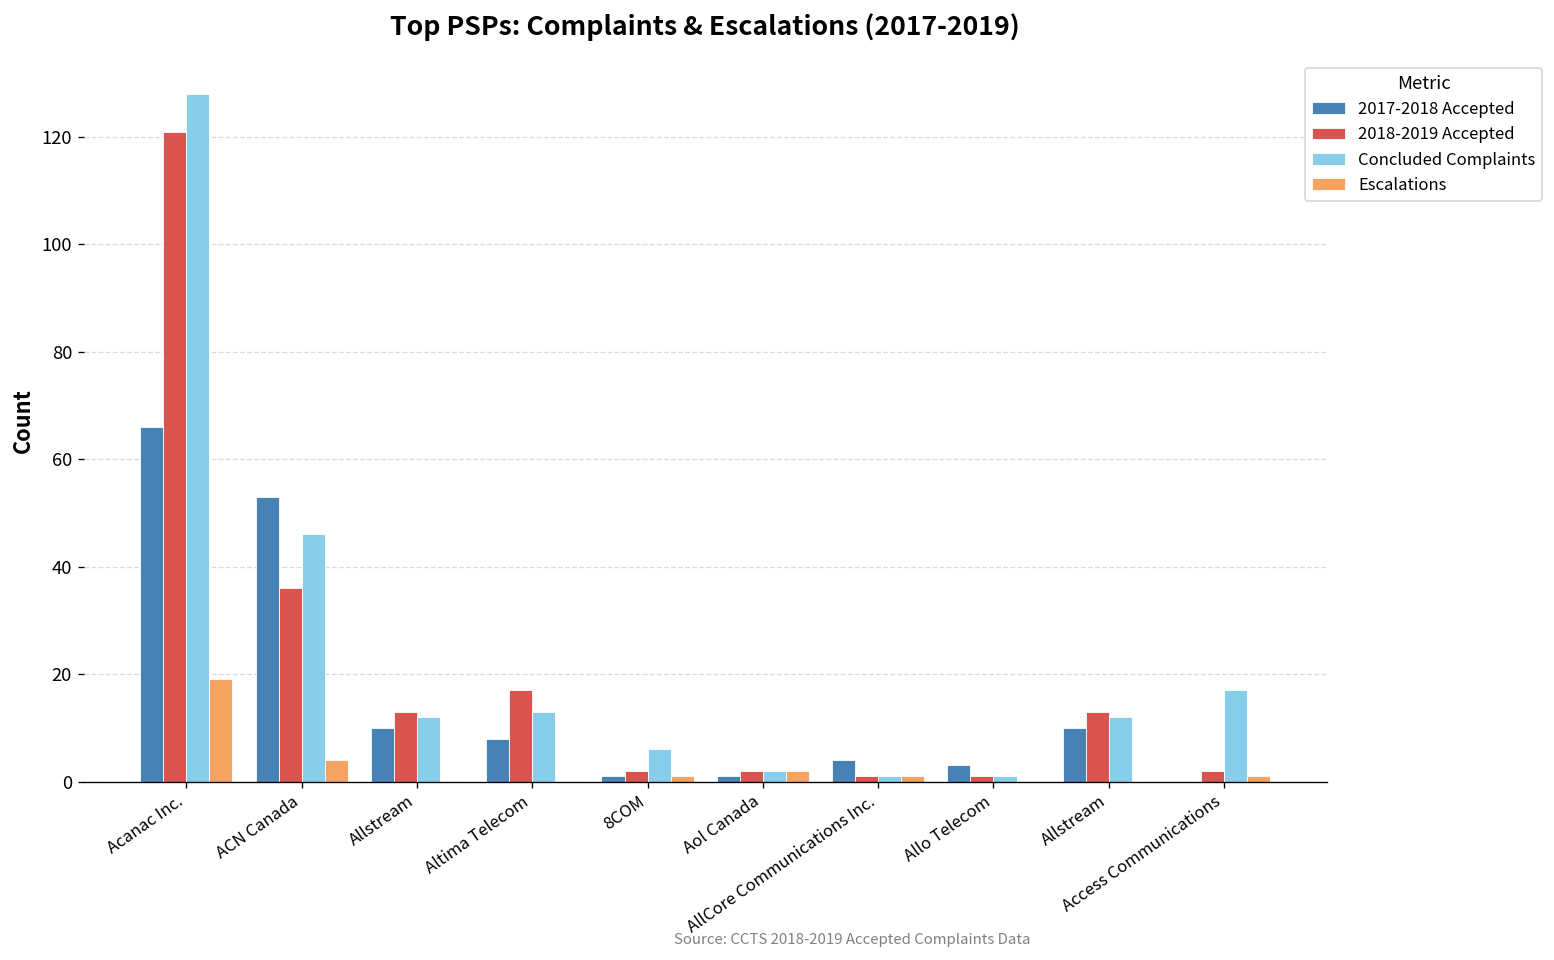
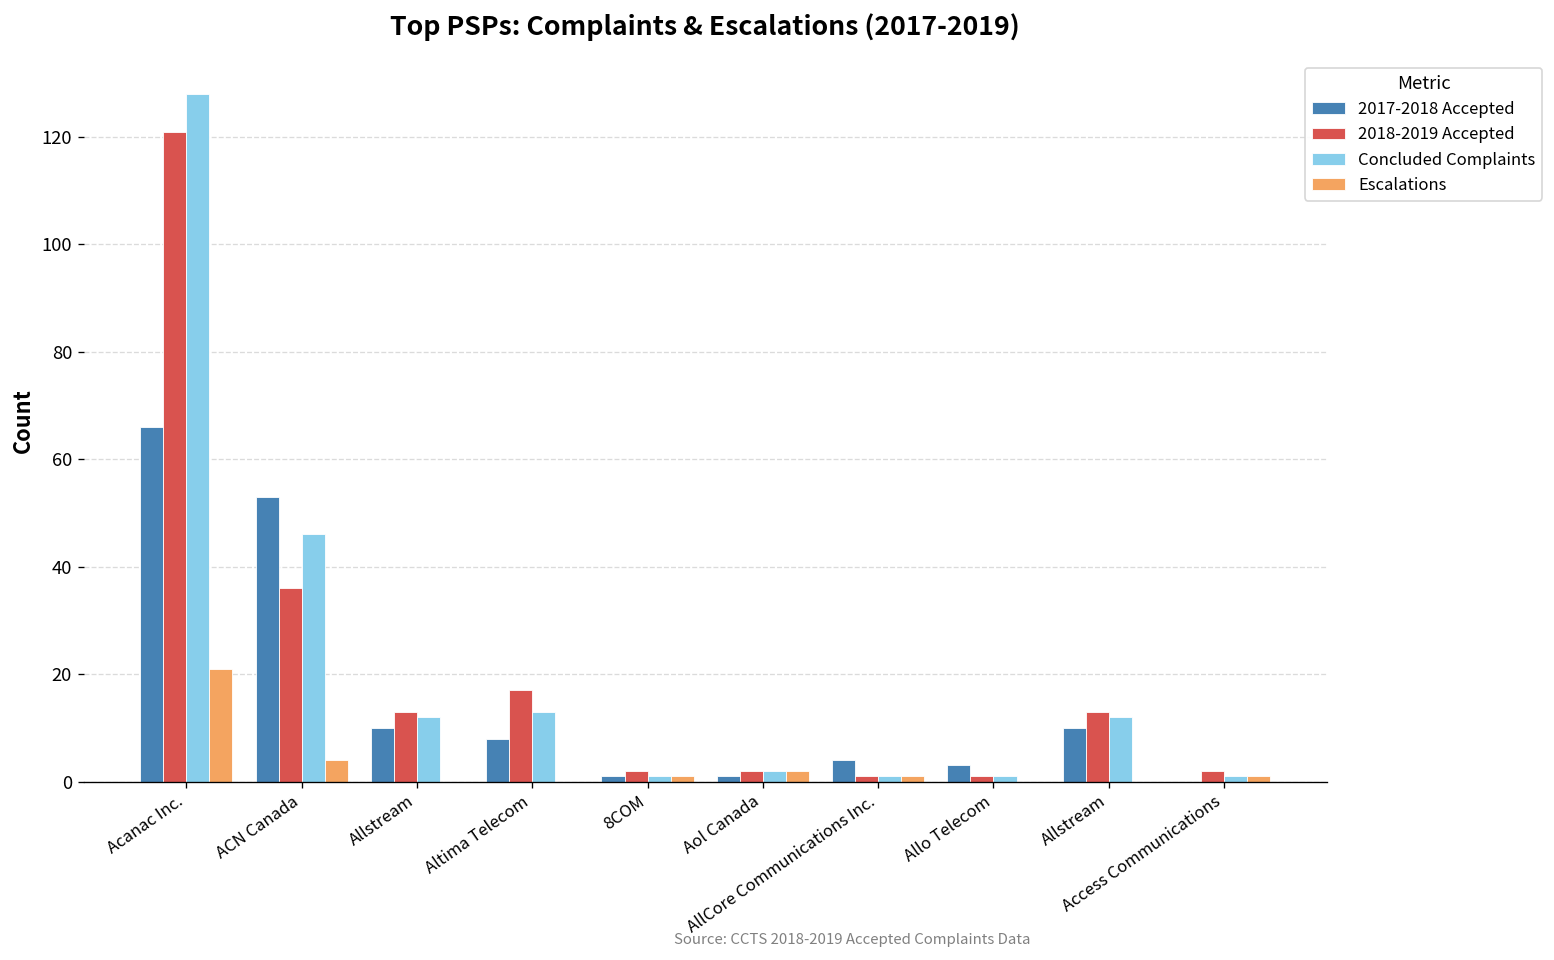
  {
    "2017-2018 Accepted": {
      "Acanac Inc.": 66,
      "ACN Canada": 53,
      "Altima Telecom": 8,
      "8COM": 1,
      "Aol Canada": 1,
      "AllCore Communications Inc.": 4,
      "Allo Telecom": 3,
      "Access Communications": 0
    },
    "2018-2019 Accepted": {
      "Acanac Inc.": 121,
      "ACN Canada": 36,
      "Altima Telecom": 17,
      "8COM": 2,
      "Aol Canada": 2,
      "AllCore Communications Inc.": 1,
      "Allo Telecom": 1,
      "Access Communications": 2
    },
    "Concluded Complaints": {
      "Acanac Inc.": 128,
      "ACN Canada": 46,
      "Altima Telecom": 13,
-     "8COM": 6,
+     "8COM": 1,
      "Aol Canada": 2,
      "AllCore Communications Inc.": 1,
      "Allo Telecom": 1,
-     "Access Communications": 17
+     "Access Communications": 1
    },
    "Escalations": {
-     "Acanac Inc.": 19,
+     "Acanac Inc.": 21,
      "ACN Canada": 4,
      "Altima Telecom": 0,
      "8COM": 1,
      "Aol Canada": 2,
      "AllCore Communications Inc.": 1,
      "Allo Telecom": 0,
      "Access Communications": 1
    }
  }
